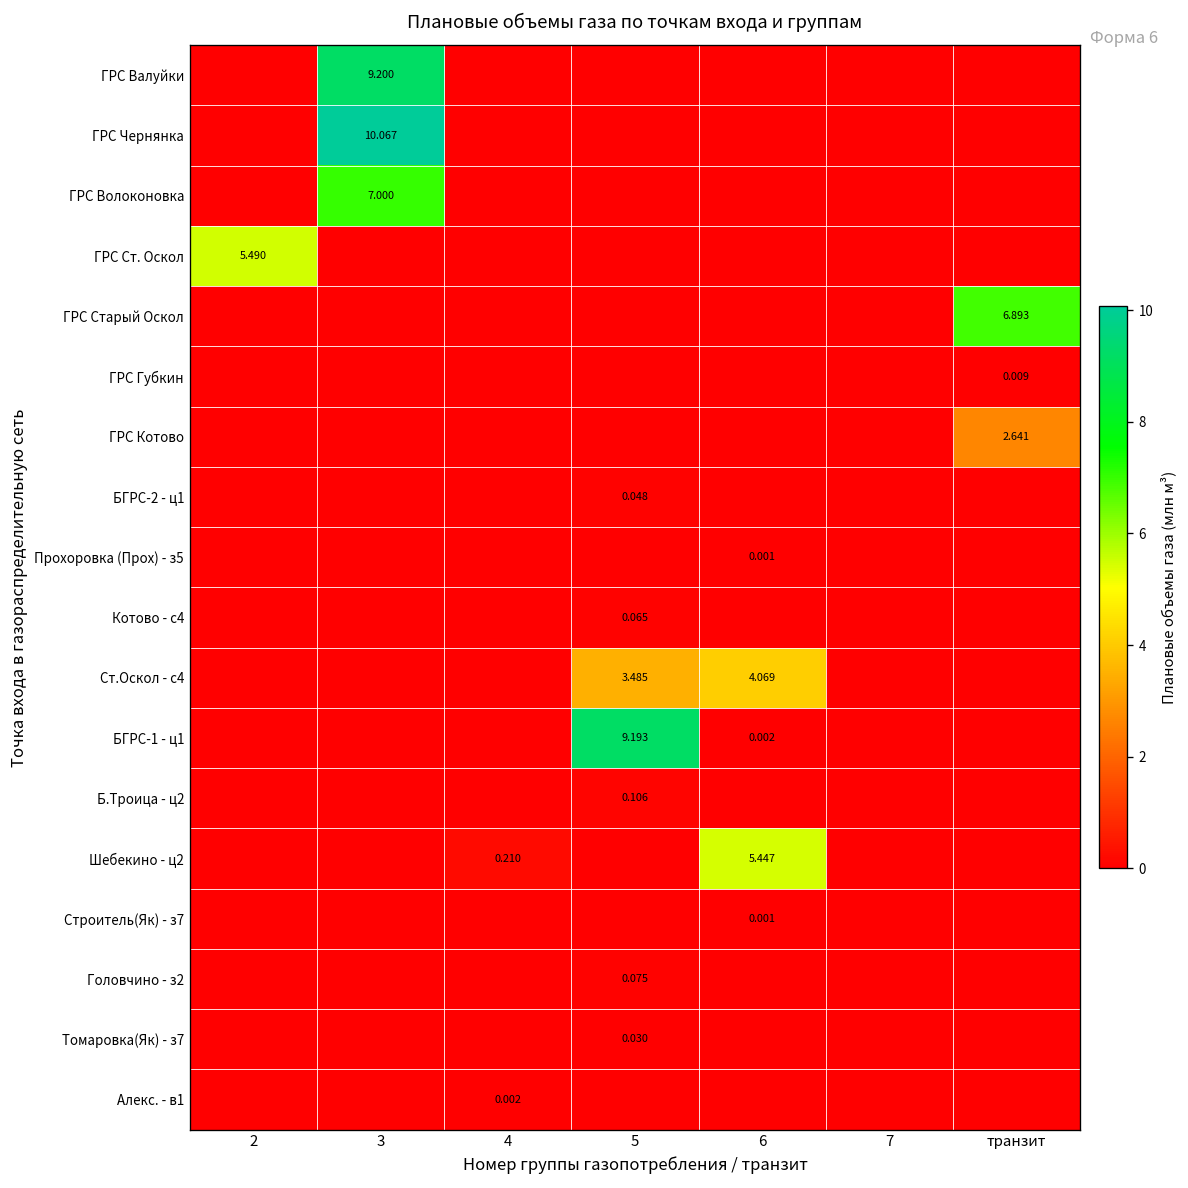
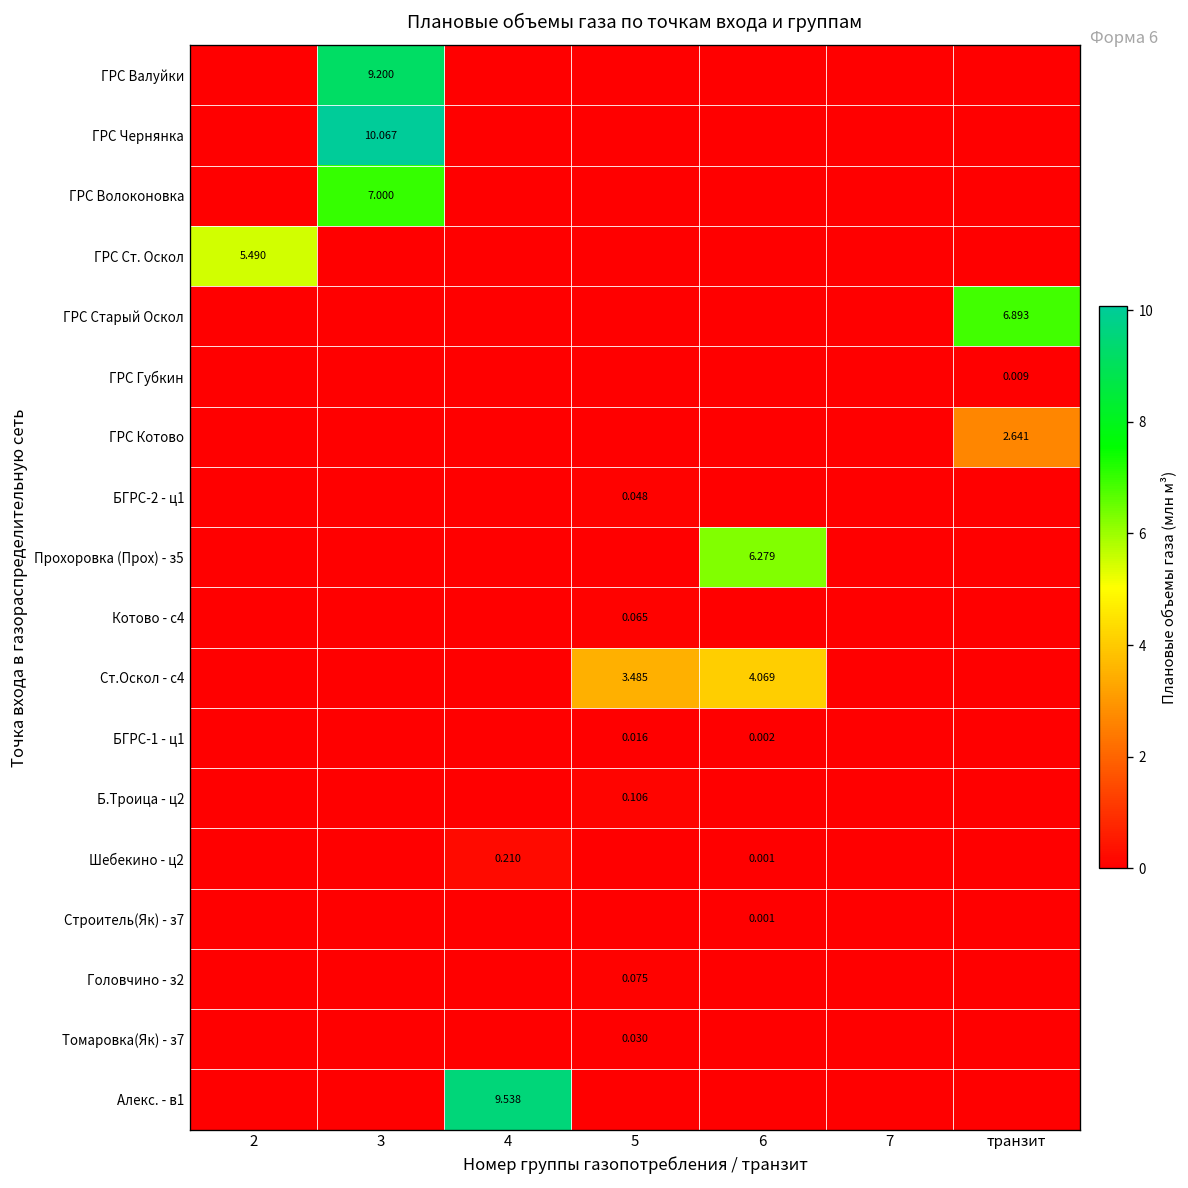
  {
    "ГРС Валуйки": {
      "3": 9.200
    },
    "ГРС Чернянка": {
      "3": 10.067
    },
    "ГРС Волоконовка": {
      "3": 7.000
    },
    "ГРС Ст. Оскол": {
      "2": 5.490
    },
    "ГРС Старый Оскол": {
      "транзит": 6.893
    },
    "ГРС Губкин": {
      "транзит": 0.009
    },
    "ГРС Котово": {
      "транзит": 2.641
    },
    "БГРС-2 - ц1": {
      "5": 0.048
    },
    "Прохоровка (Прох) - з5": {
-     "6": 0.001
+     "6": 6.279
    },
    "Котово - с4": {
      "5": 0.065
    },
    "Ст.Оскол - с4": {
      "5": 3.485,
      "6": 4.069
    },
    "БГРС-1 - ц1": {
-     "5": 9.193,
+     "5": 0.016,
      "6": 0.002
    },
    "Б.Троица - ц2": {
      "5": 0.106
    },
    "Шебекино - ц2": {
      "4": 0.210,
-     "6": 5.447
+     "6": 0.001
    },
    "Строитель(Як) - з7": {
      "6": 0.001
    },
    "Головчино - з2": {
      "5": 0.075
    },
    "Томаровка(Як) - з7": {
      "5": 0.030
    },
    "Алекс. - в1": {
-     "4": 0.002
+     "4": 9.538
    }
  }
